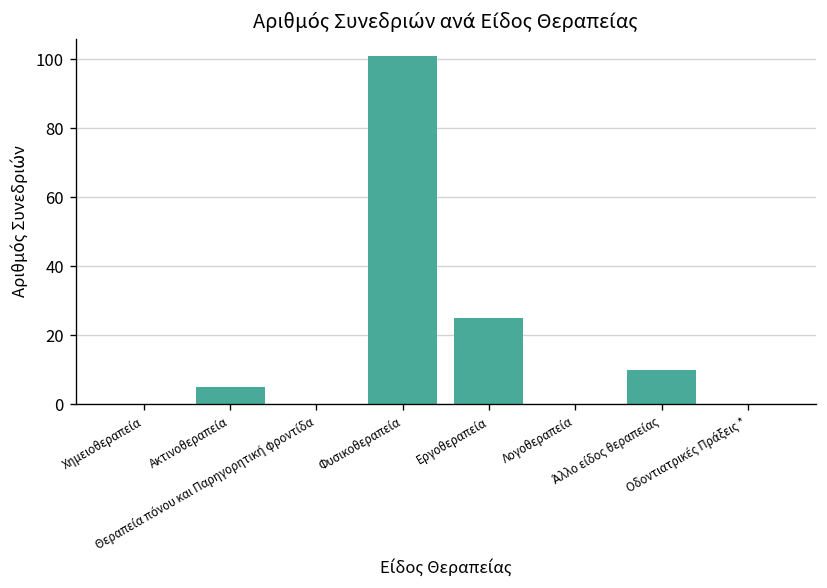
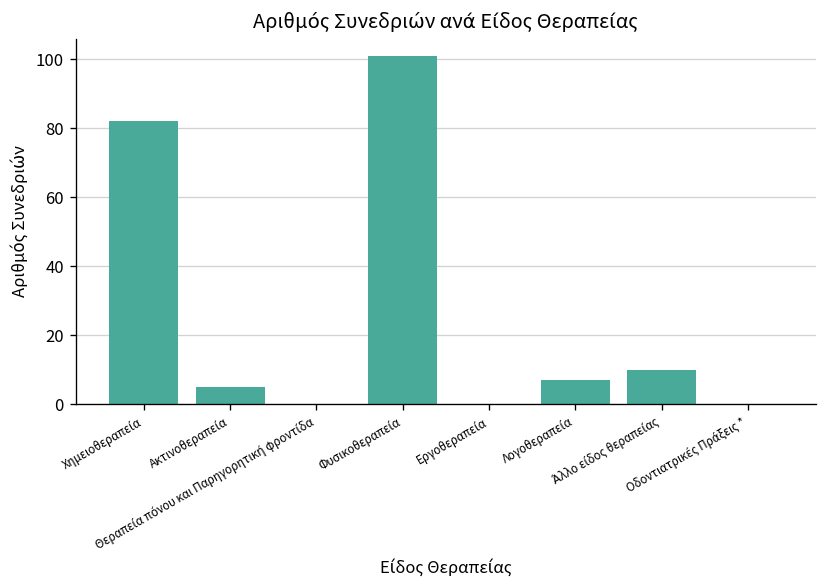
  {
-   "Χημειοθεραπεία": 0,
+   "Χημειοθεραπεία": 82,
    "Ακτινοθεραπεία": 5,
    "Θεραπεία πόνου και Παρηγορητική φροντίδα": 0,
    "Φυσικοθεραπεία": 101,
-   "Εργοθεραπεία": 25,
-   "Λογοθεραπεία": 0,
+   "Εργοθεραπεία": 0,
+   "Λογοθεραπεία": 7,
    "Άλλο είδος θεραπείας": 10,
    "Οδοντιατρικές Πράξεις *": 0
  }
